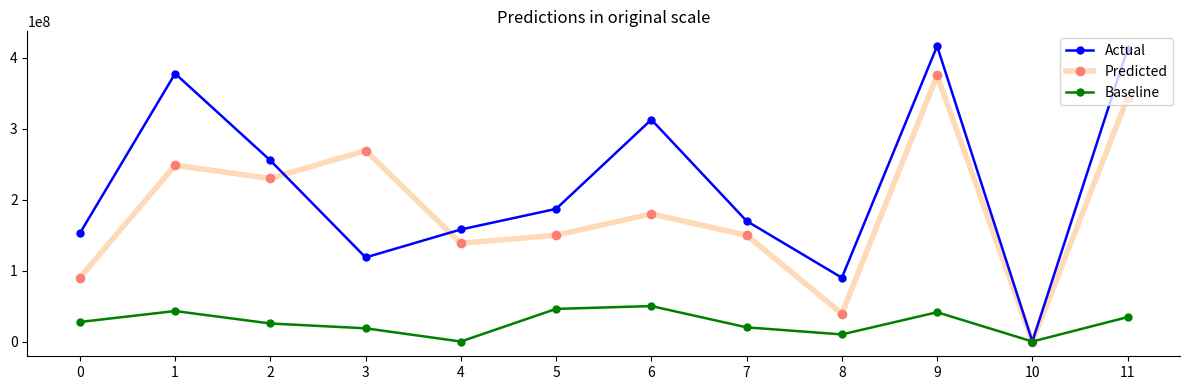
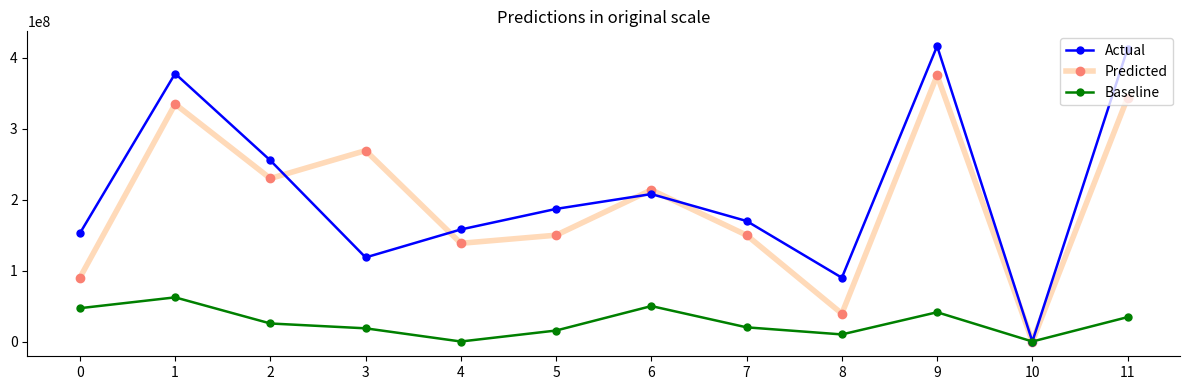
  {
    "Actual": {
      "0": 150000000,
      "1": 380000000,
      "2": 260000000,
      "3": 120000000,
      "4": 160000000,
      "5": 190000000,
-     "6": 310000000,
+     "6": 210000000,
      "7": 170000000,
      "8": 90000000,
      "9": 420000000
    },
    "Predicted": {
      "0": 90000000,
-     "1": 250000000,
+     "1": 340000000,
      "2": 230000000,
      "3": 270000000,
      "4": 140000000,
      "5": 150000000,
-     "6": 180000000,
+     "6": 210000000,
      "7": 150000000,
      "8": 40000000,
      "9": 380000000
    },
    "Baseline": {
-     "0": 30000000,
-     "1": 40000000,
+     "0": 50000000,
+     "1": 60000000,
      "2": 30000000,
      "3": 20000000,
      "4": 0,
-     "5": 50000000,
+     "5": 20000000,
      "6": 50000000,
      "7": 20000000,
      "8": 10000000,
      "9": 40000000,
      "11": 30000000
    }
  }
